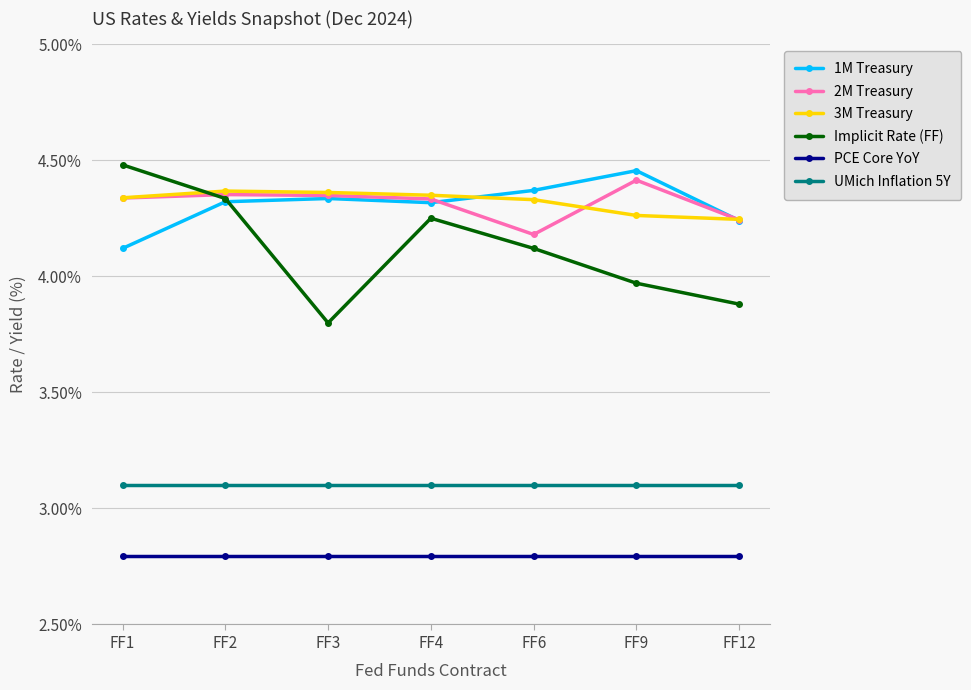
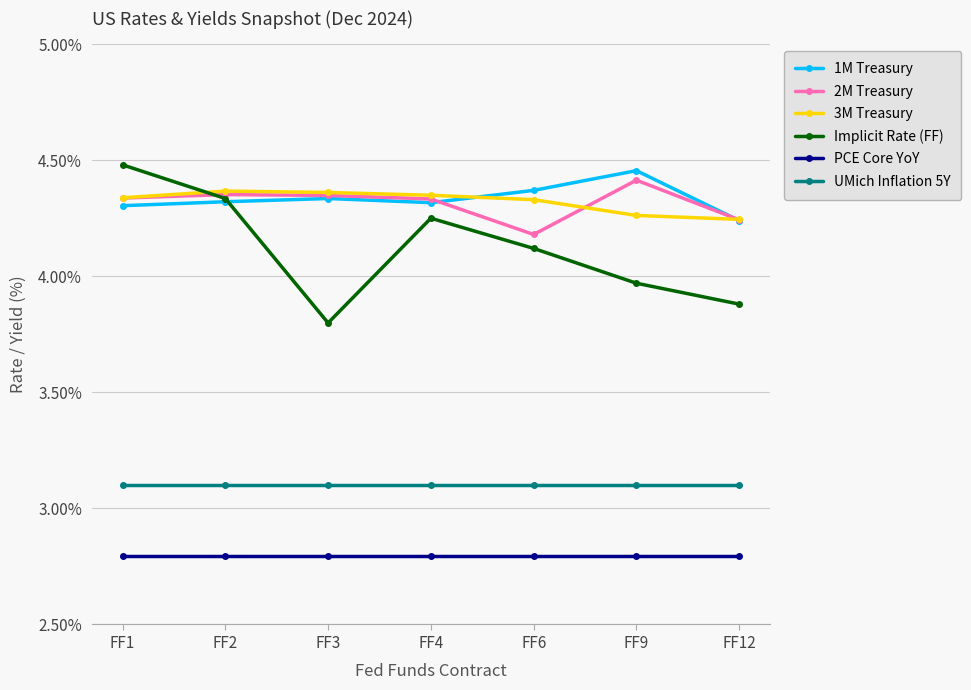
  {
    "1M Treasury": {
-     "FF1": "4.12%",
+     "FF1": "4.30%",
      "FF2": "4.32%",
      "FF3": "4.34%",
      "FF4": "4.32%",
      "FF6": "4.37%",
      "FF9": "4.46%"
    },
    "2M Treasury": {
      "FF2": "4.35%",
      "FF3": "4.35%",
      "FF4": "4.33%",
      "FF6": "4.18%",
      "FF9": "4.41%"
    },
    "3M Treasury": {
      "FF2": "4.37%",
      "FF3": "4.36%",
      "FF4": "4.35%",
      "FF6": "4.33%",
      "FF9": "4.26%"
    },
    "Implicit Rate (FF)": {
      "FF1": "4.48%",
      "FF2": "4.34%",
      "FF3": "3.80%",
      "FF4": "4.25%",
      "FF6": "4.12%",
      "FF9": "3.97%",
      "FF12": "3.88%"
    },
    "PCE Core YoY": {
      "FF1": "2.80%",
      "FF2": "2.80%",
      "FF3": "2.80%",
      "FF4": "2.80%",
      "FF6": "2.80%",
      "FF9": "2.80%",
      "FF12": "2.80%"
    },
    "UMich Inflation 5Y": {
      "FF1": "3.10%",
      "FF2": "3.10%",
      "FF3": "3.10%",
      "FF4": "3.10%",
      "FF6": "3.10%",
      "FF9": "3.10%",
      "FF12": "3.10%"
    }
  }
